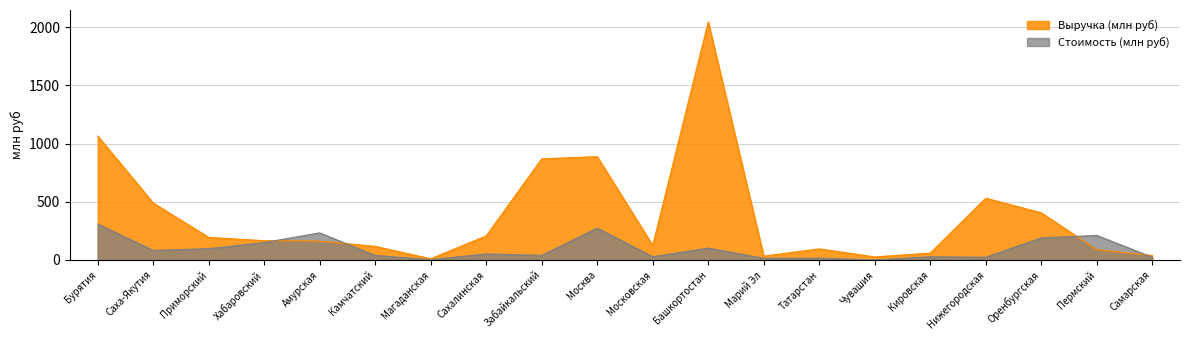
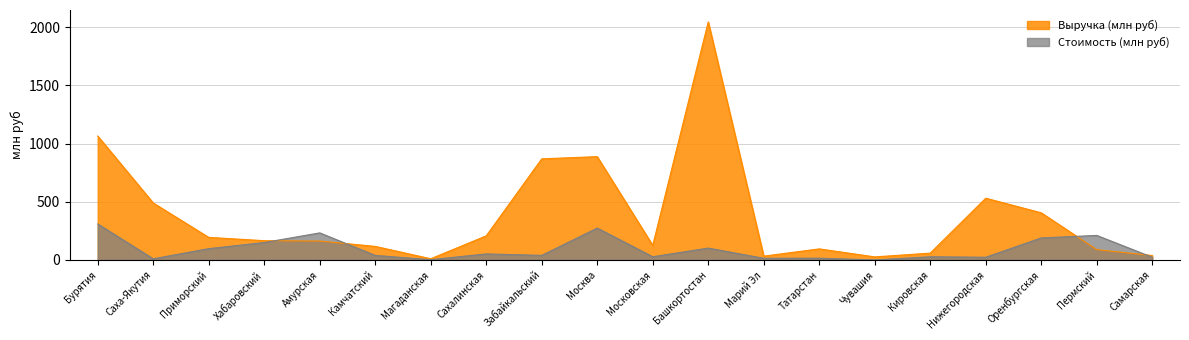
  {
    "Выручка (млн руб)": {
      "Бурятия": 1070,
      "Саха-Якутия": 490,
      "Приморский": 190,
      "Амурская": 160,
      "Камчатский": 120,
      "Сахалинская": 210,
      "Забайкальский": 870,
      "Москва": 890,
      "Московская": 130,
      "Башкортостан": 2050,
      "Татарстан": 100,
      "Чувашия": 30,
      "Кировская": 60,
      "Нижегородская": 530,
      "Оренбургская": 410,
      "Пермский": 90
    },
    "Стоимость (млн руб)": {
      "Бурятия": 310,
-     "Саха-Якутия": 80,
+     "Саха-Якутия": 10,
      "Приморский": 100,
      "Амурская": 230,
      "Камчатский": 40,
      "Сахалинская": 50,
      "Забайкальский": 40,
      "Москва": 270,
      "Московская": 30,
      "Башкортостан": 100,
      "Татарстан": 20,
      "Чувашия": 0,
      "Кировская": 30,
      "Нижегородская": 20,
      "Оренбургская": 190,
      "Пермский": 210
    }
  }
